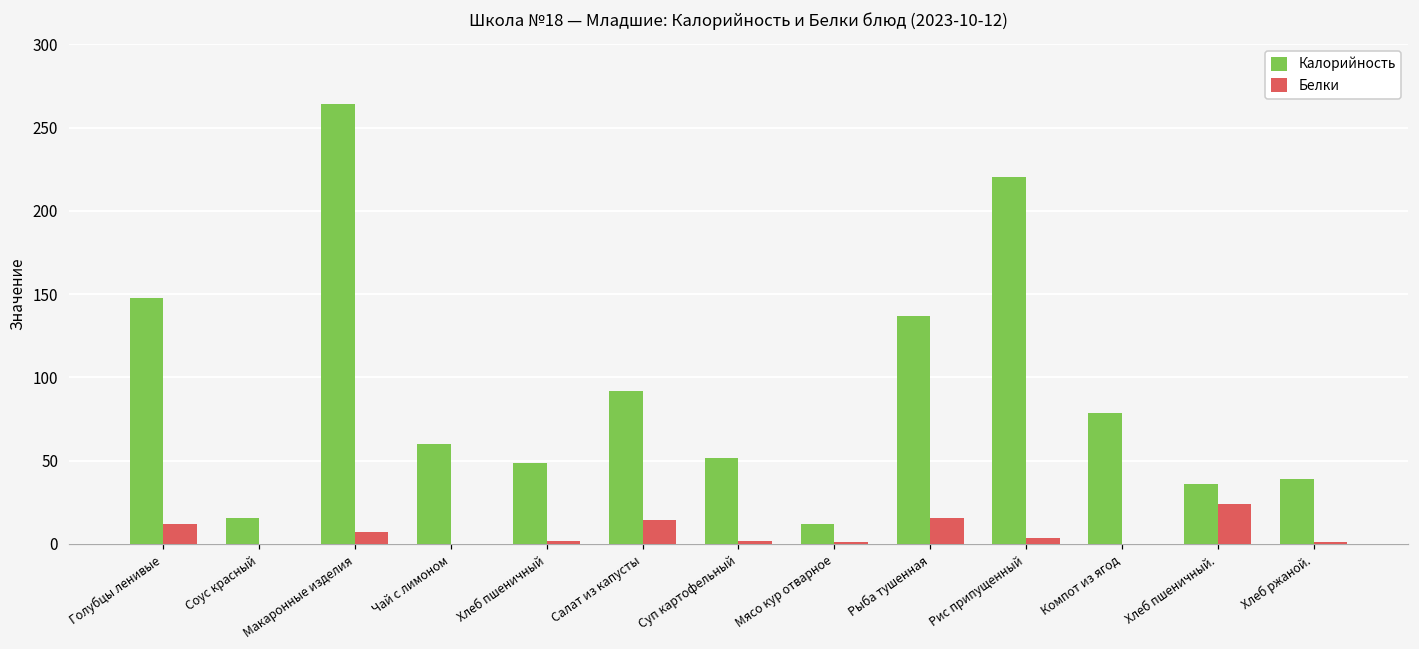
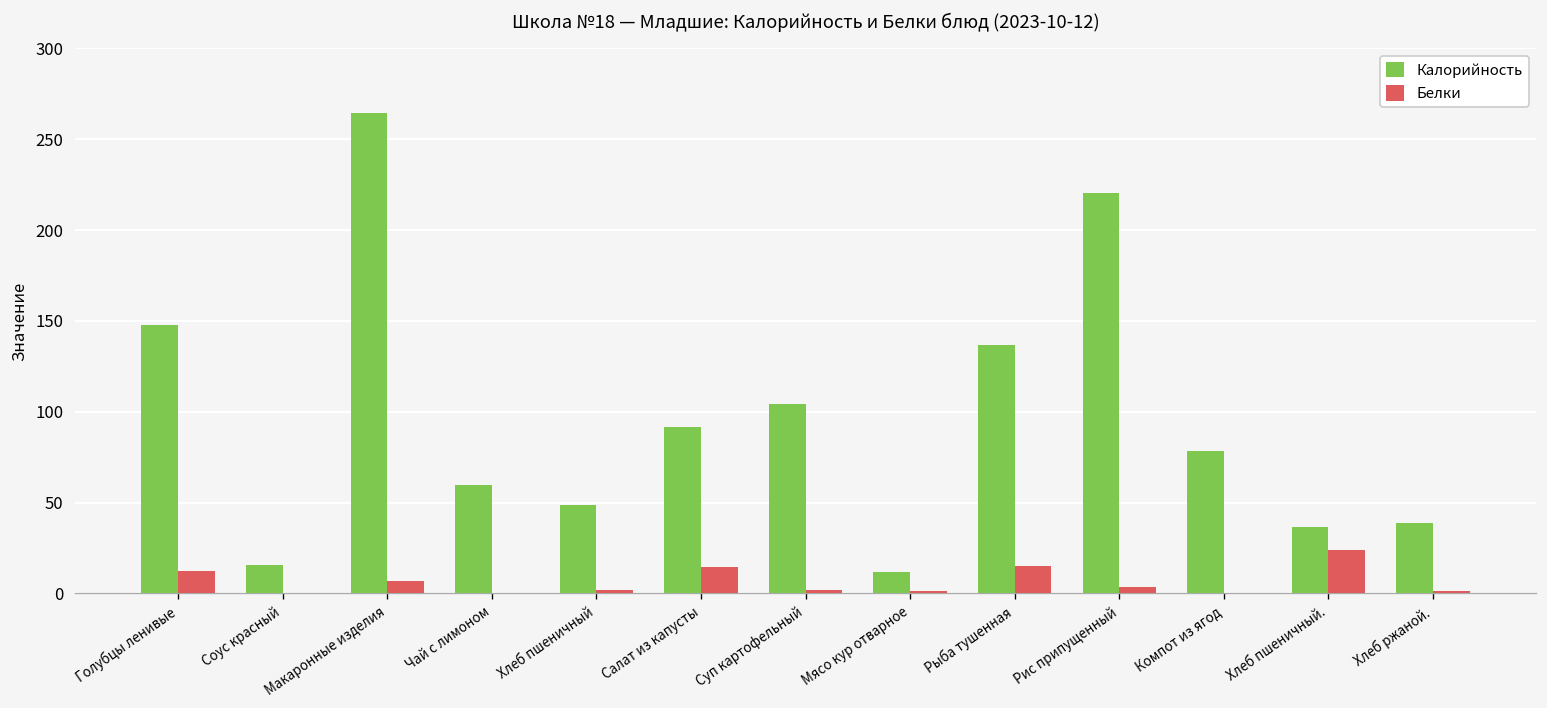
  {
    "Калорийность": {
      "Голубцы ленивые": 148,
      "Соус красный": 16,
      "Макаронные изделия": 265,
      "Чай с лимоном": 60,
      "Хлеб пшеничный": 48,
      "Салат из капусты": 92,
-     "Суп картофельный": 52,
+     "Суп картофельный": 104,
      "Мясо кур отварное": 12,
      "Рыба тушенная": 137,
      "Рис припущенный": 221,
      "Компот из ягод": 78,
      "Хлеб пшеничный.": 36,
      "Хлеб ржаной.": 39
    },
    "Белки": {
      "Голубцы ленивые": 12,
      "Макаронные изделия": 7,
      "Салат из капусты": 14,
      "Суп картофельный": 2,
      "Рыба тушенная": 15,
      "Рис припущенный": 3,
      "Хлеб пшеничный.": 24
    }
  }
